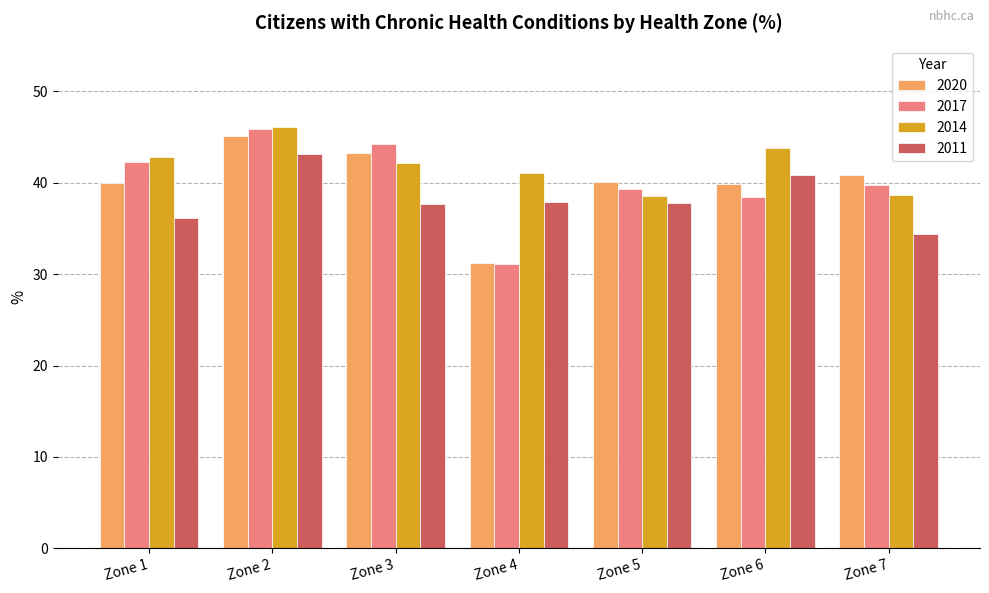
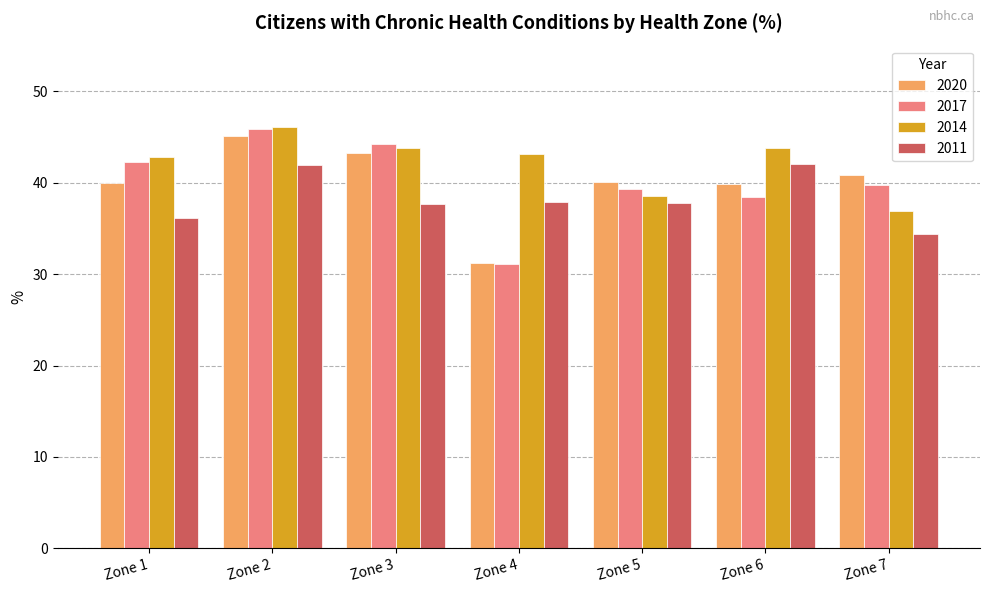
  {
    "2014": {
      "Zone 1": 43,
      "Zone 2": 46,
-     "Zone 3": 42,
-     "Zone 4": 41,
+     "Zone 3": 44,
+     "Zone 4": 43,
      "Zone 5": 39,
      "Zone 6": 44,
-     "Zone 7": 39
+     "Zone 7": 37
    },
    "2011": {
      "Zone 1": 36,
-     "Zone 2": 43,
+     "Zone 2": 42,
      "Zone 3": 38,
      "Zone 4": 38,
      "Zone 5": 38,
-     "Zone 6": 41,
+     "Zone 6": 42,
      "Zone 7": 34
    }
  }
